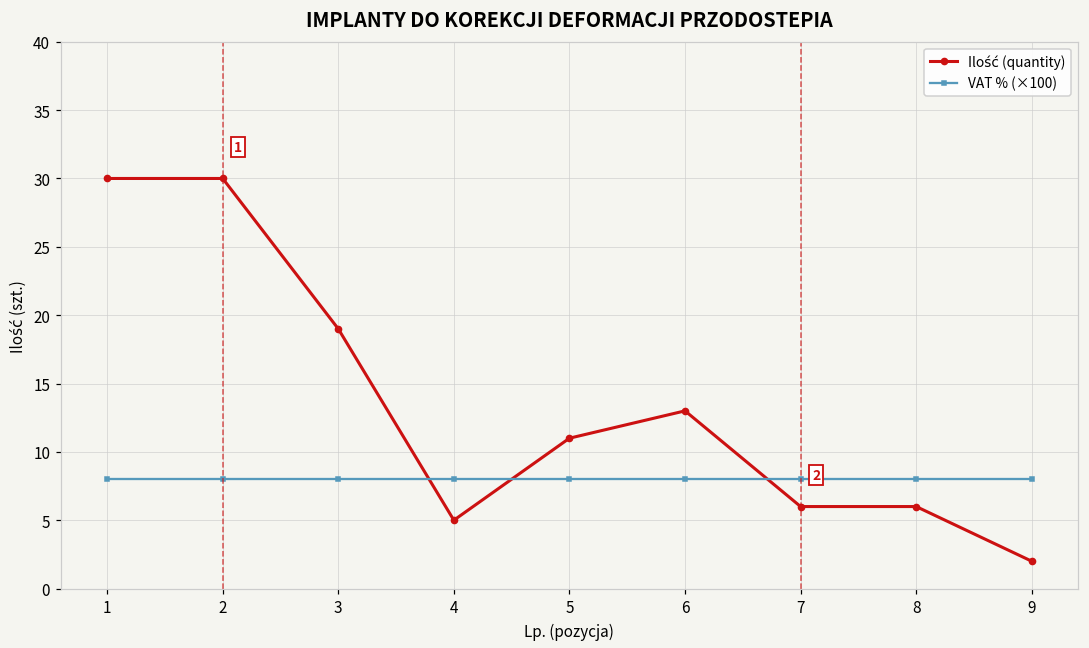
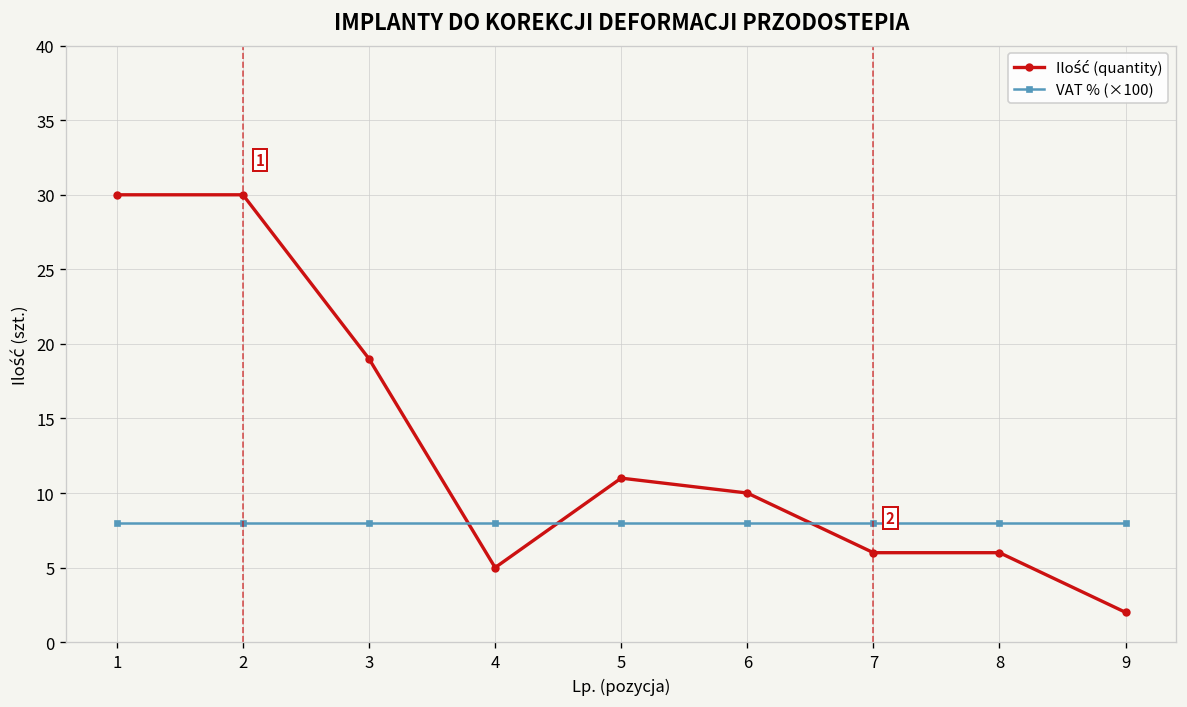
  {
    "Ilość (quantity)": {
      "1": 30,
      "3": 19,
      "4": 5,
      "5": 11,
-     "6": 13,
+     "6": 10,
      "7": 6,
      "8": 6,
      "9": 2
    },
    "VAT % (×100)": {
      "1": 8,
      "2": 8,
      "3": 8,
      "4": 8,
      "5": 8,
      "6": 8,
      "8": 8,
      "9": 8
    }
  }
